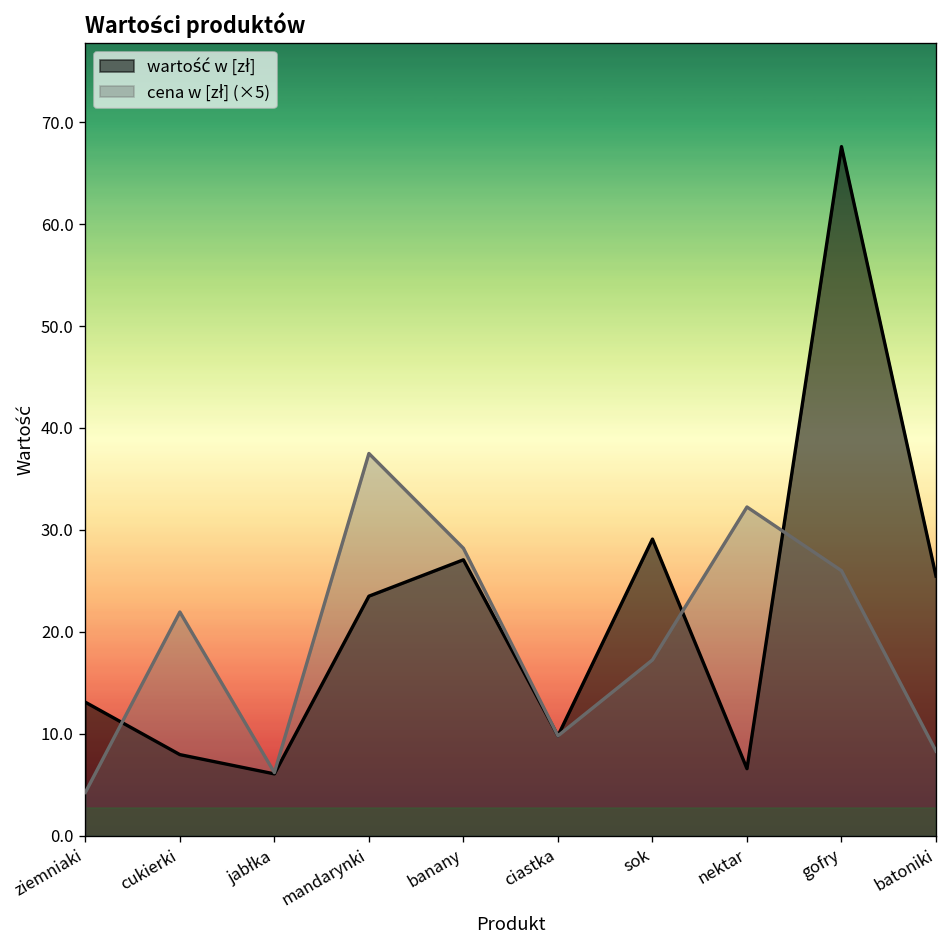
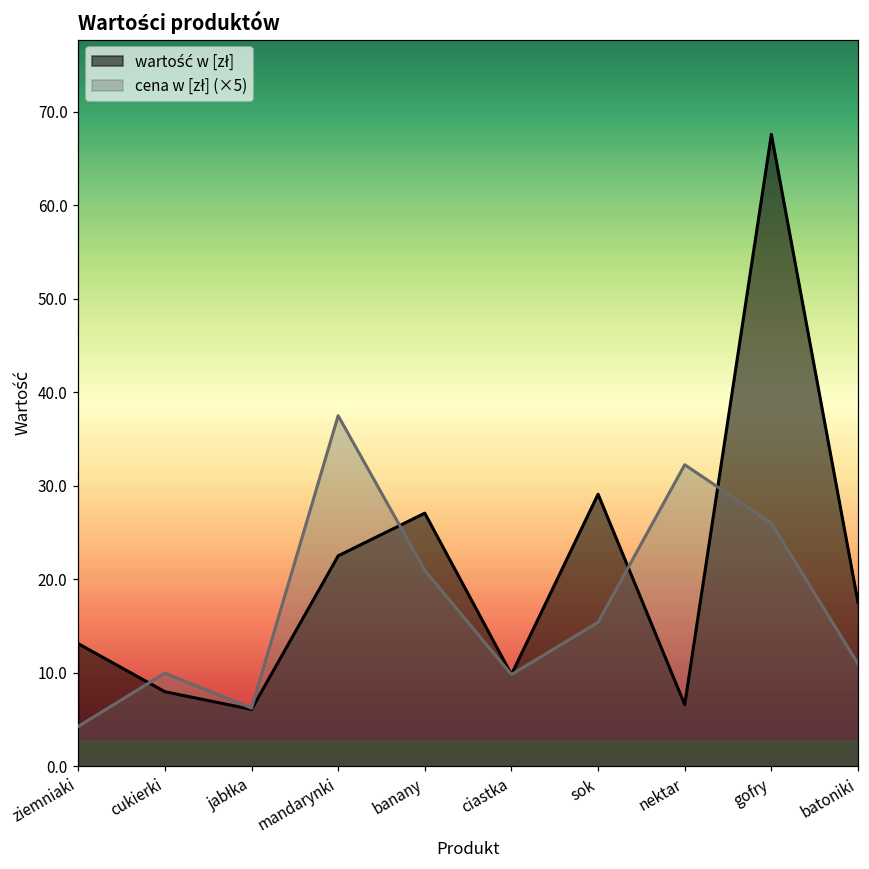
  {
    "wartość w [zł]": {
      "ziemniaki": 13,
      "cukierki": 8,
-     "mandarynki": 24,
+     "mandarynki": 23,
      "banany": 27,
      "sok": 29,
      "nektar": 7,
      "gofry": 68,
-     "batoniki": 25
+     "batoniki": 18
    },
    "cena w [zł] (×5)": {
      "ziemniaki": 4,
-     "cukierki": 22,
+     "cukierki": 10,
      "mandarynki": 38,
-     "banany": 28,
-     "sok": 17,
+     "banany": 21,
+     "sok": 15,
      "nektar": 32,
      "gofry": 26,
-     "batoniki": 8
+     "batoniki": 11
    }
  }
